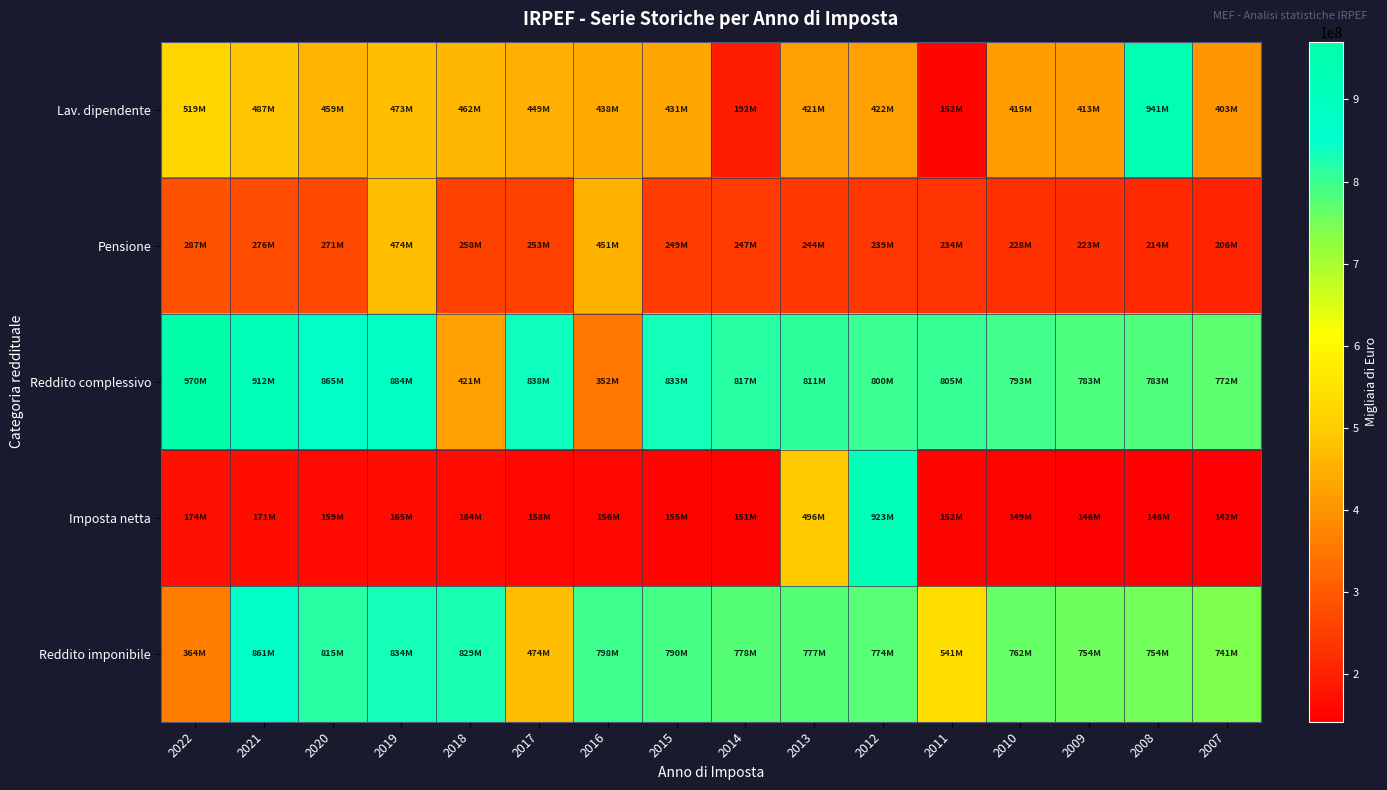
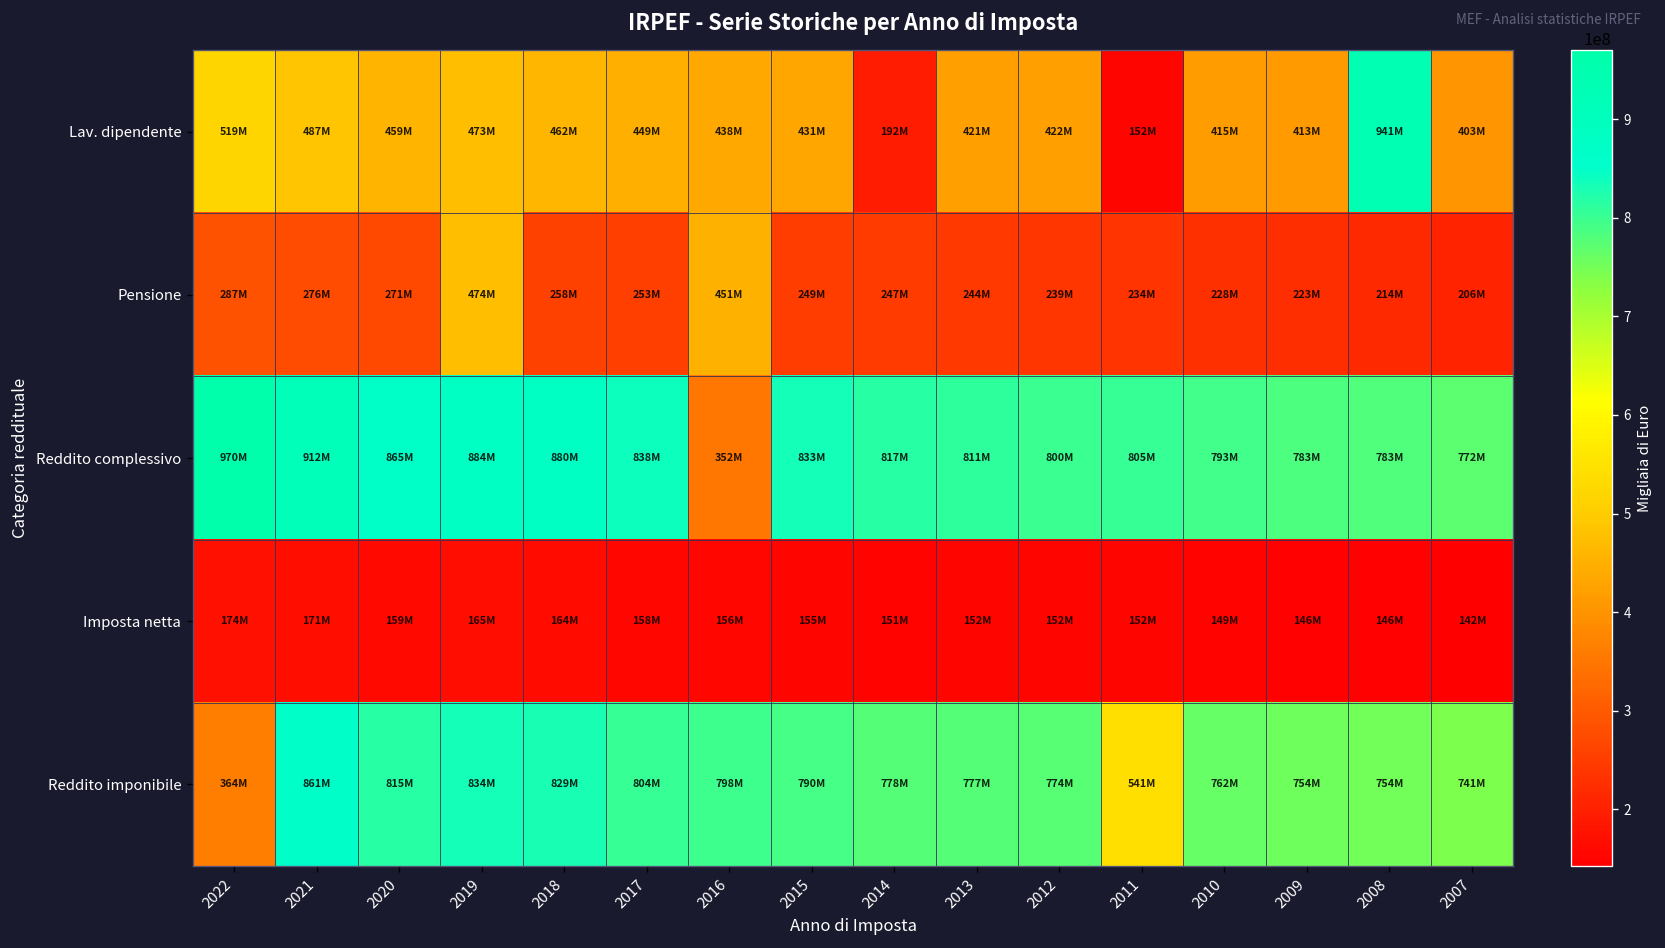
  {
    "Lav. dipendente": {
      "2022": "519M",
      "2021": "487M",
      "2020": "459M",
      "2019": "473M",
      "2018": "462M",
      "2017": "449M",
      "2016": "438M",
      "2015": "431M",
      "2014": "192M",
      "2013": "421M",
      "2012": "422M",
      "2011": "152M",
      "2010": "415M",
      "2009": "413M",
      "2008": "941M",
      "2007": "403M"
    },
    "Pensione": {
      "2022": "287M",
      "2021": "276M",
      "2020": "271M",
      "2019": "474M",
      "2018": "258M",
      "2017": "253M",
      "2016": "451M",
      "2015": "249M",
      "2014": "247M",
      "2013": "244M",
      "2012": "239M",
      "2011": "234M",
      "2010": "228M",
      "2009": "223M",
      "2008": "214M",
      "2007": "206M"
    },
    "Reddito complessivo": {
      "2022": "970M",
      "2021": "912M",
      "2020": "865M",
      "2019": "884M",
-     "2018": "421M",
+     "2018": "880M",
      "2017": "838M",
      "2016": "352M",
      "2015": "833M",
      "2014": "817M",
      "2013": "811M",
      "2012": "800M",
      "2011": "805M",
      "2010": "793M",
      "2009": "783M",
      "2008": "783M",
      "2007": "772M"
    },
    "Imposta netta": {
      "2022": "174M",
      "2021": "171M",
      "2020": "159M",
      "2019": "165M",
      "2018": "164M",
      "2017": "158M",
      "2016": "156M",
      "2015": "155M",
      "2014": "151M",
-     "2013": "496M",
-     "2012": "923M",
+     "2013": "152M",
+     "2012": "152M",
      "2011": "152M",
      "2010": "149M",
      "2009": "146M",
      "2008": "146M",
      "2007": "142M"
    },
    "Reddito imponibile": {
      "2022": "364M",
      "2021": "861M",
      "2020": "815M",
      "2019": "834M",
      "2018": "829M",
-     "2017": "474M",
+     "2017": "804M",
      "2016": "798M",
      "2015": "790M",
      "2014": "778M",
      "2013": "777M",
      "2012": "774M",
      "2011": "541M",
      "2010": "762M",
      "2009": "754M",
      "2008": "754M",
      "2007": "741M"
    }
  }
